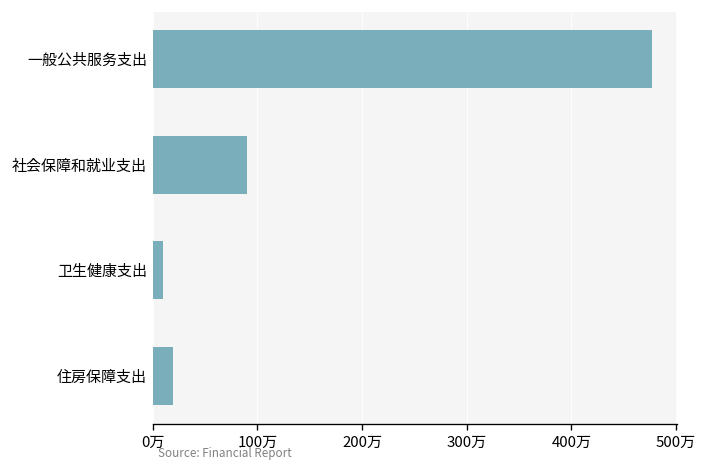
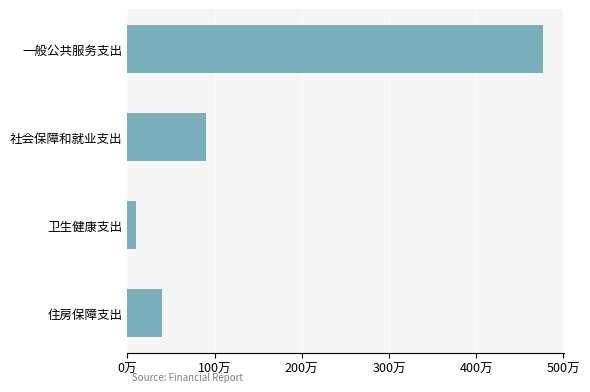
  {
    "一般公共服务支出": "480万",
    "社会保障和就业支出": "90万",
    "卫生健康支出": "10万",
-   "住房保障支出": "20万"
+   "住房保障支出": "40万"
  }
